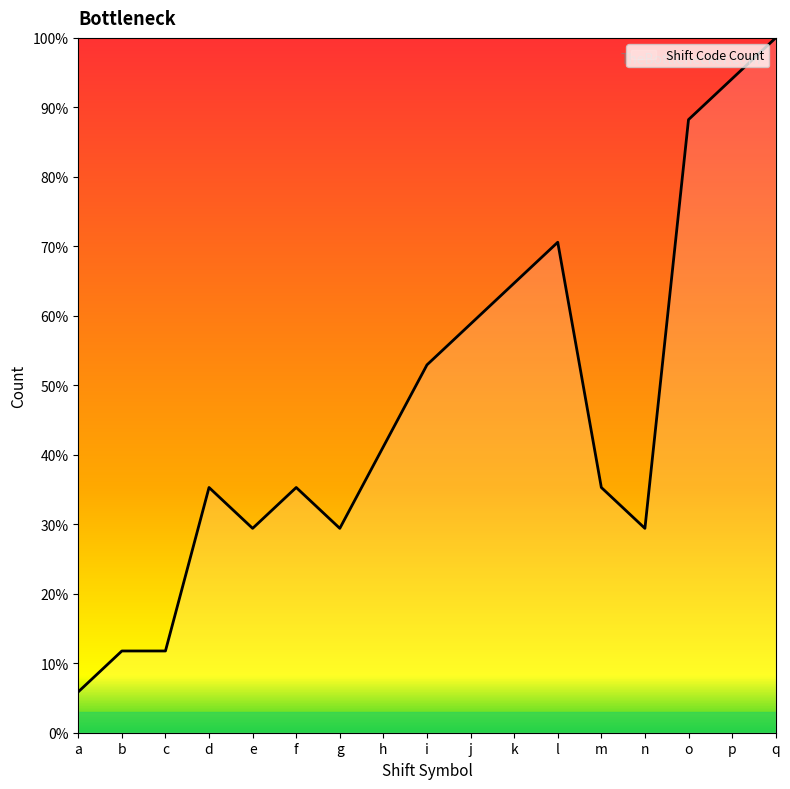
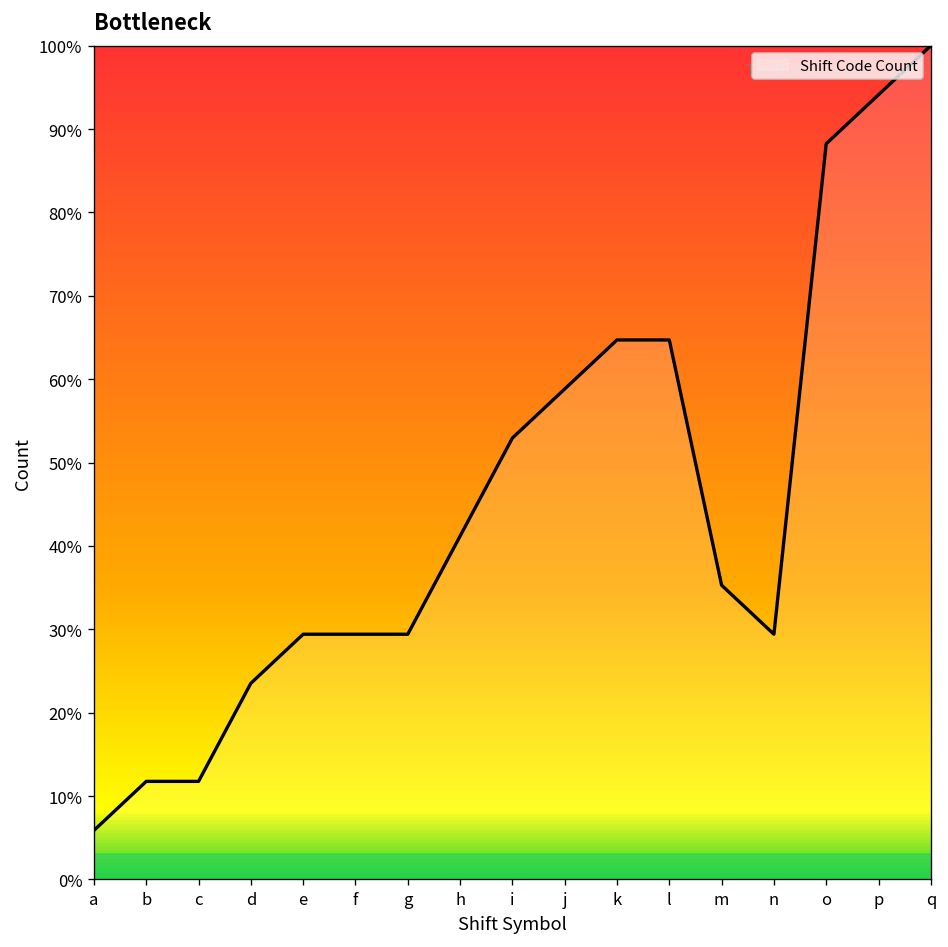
  {
    "a": "6%",
    "b": "12%",
    "c": "12%",
-   "d": "35%",
+   "d": "24%",
    "e": "29%",
-   "f": "35%",
+   "f": "29%",
    "g": "29%",
    "h": "41%",
    "i": "53%",
    "j": "59%",
    "k": "65%",
-   "l": "71%",
+   "l": "65%",
    "m": "35%",
    "n": "29%",
    "o": "88%",
    "p": "94%",
    "q": "100%"
  }
